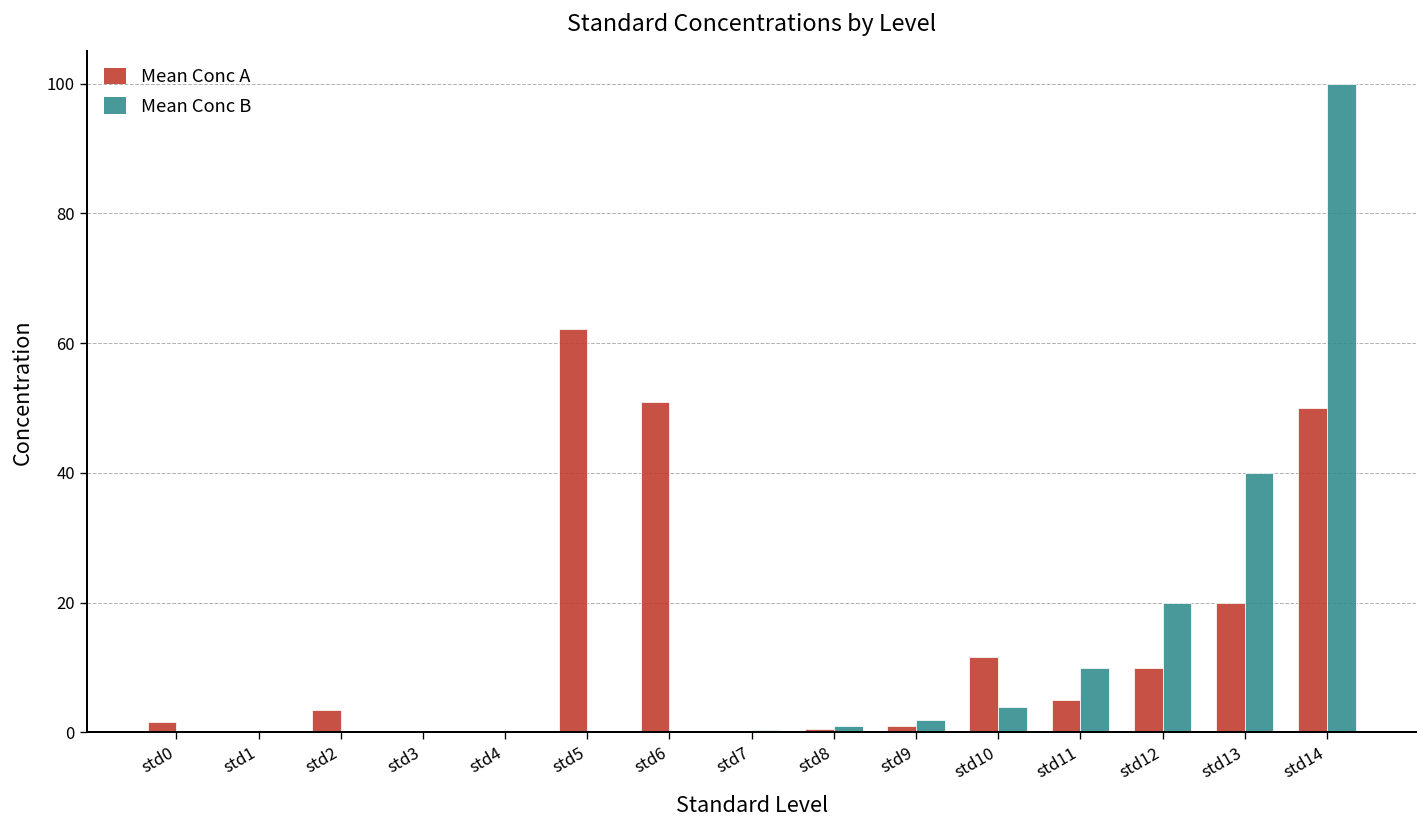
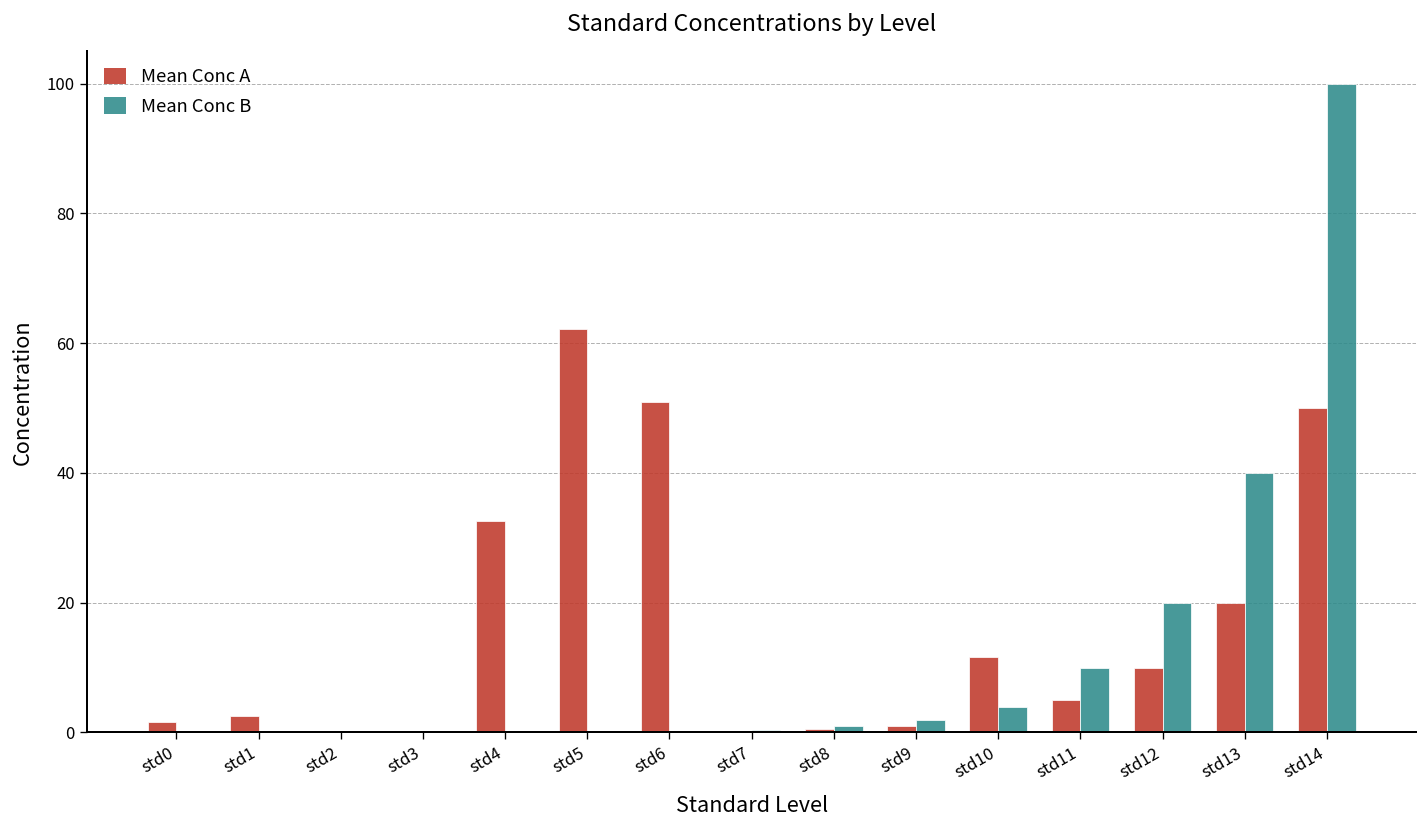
  {
    "Mean Conc A": {
      "std0": 2,
-     "std1": 0,
-     "std2": 3,
-     "std4": 0,
+     "std1": 3,
+     "std2": 0,
+     "std4": 33,
      "std5": 62,
      "std6": 51,
      "std8": 1,
      "std9": 1,
      "std10": 12,
      "std11": 5,
      "std12": 10,
      "std13": 20,
      "std14": 50
    },
    "Mean Conc B": {
      "std8": 1,
      "std9": 2,
      "std10": 4,
      "std11": 10,
      "std12": 20,
      "std13": 40,
      "std14": 100
    }
  }
